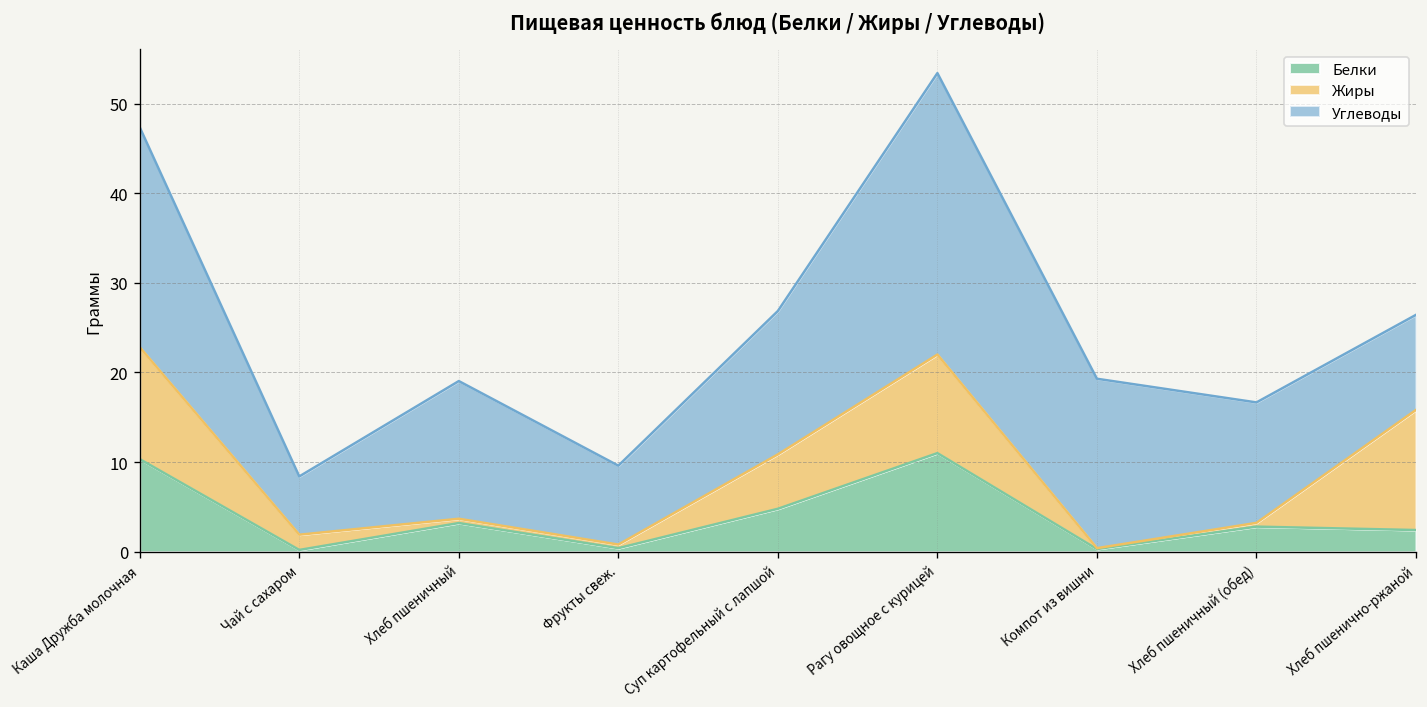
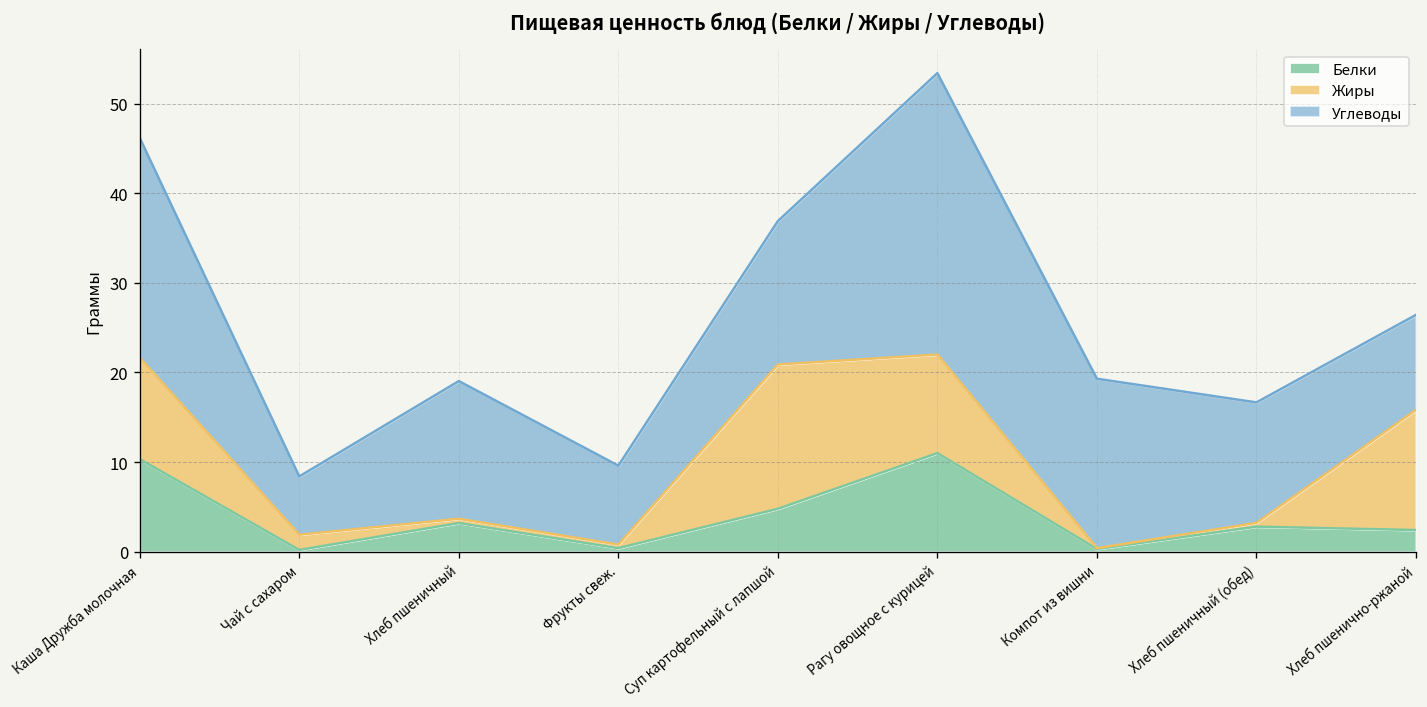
  {
    "Жиры": {
-     "Каша Дружба молочная": 12,
+     "Каша Дружба молочная": 11,
      "Чай с сахаром": 2,
      "Хлеб пшеничный": 0,
      "Фрукты свеж.": 0,
-     "Суп картофельный с лапшой": 6,
+     "Суп картофельный с лапшой": 16,
      "Рагу овощное с курицей": 11,
      "Хлеб пшеничный (обед)": 0,
      "Хлеб пшенично-ржаной": 13
    }
  }
